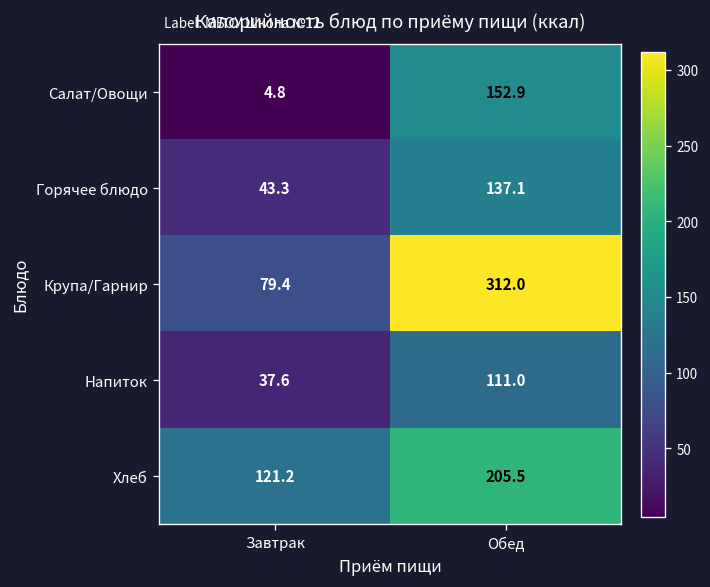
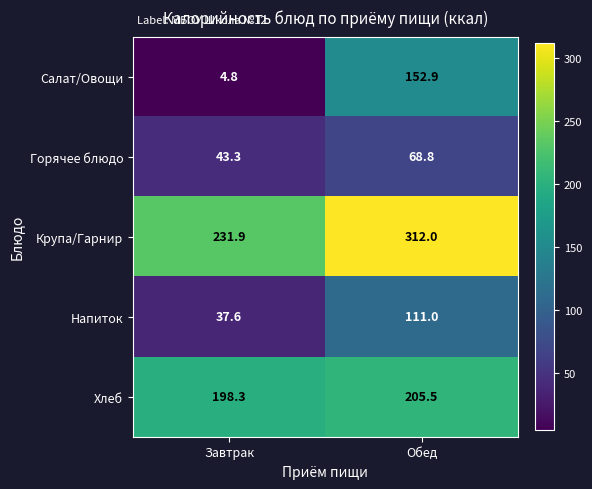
  {
    "Салат/Овощи": {
      "Завтрак": 4.8,
      "Обед": 152.9
    },
    "Горячее блюдо": {
      "Завтрак": 43.3,
-     "Обед": 137.1
+     "Обед": 68.8
    },
    "Крупа/Гарнир": {
-     "Завтрак": 79.4,
+     "Завтрак": 231.9,
      "Обед": 312.0
    },
    "Напиток": {
      "Завтрак": 37.6,
      "Обед": 111.0
    },
    "Хлеб": {
-     "Завтрак": 121.2,
+     "Завтрак": 198.3,
      "Обед": 205.5
    }
  }
